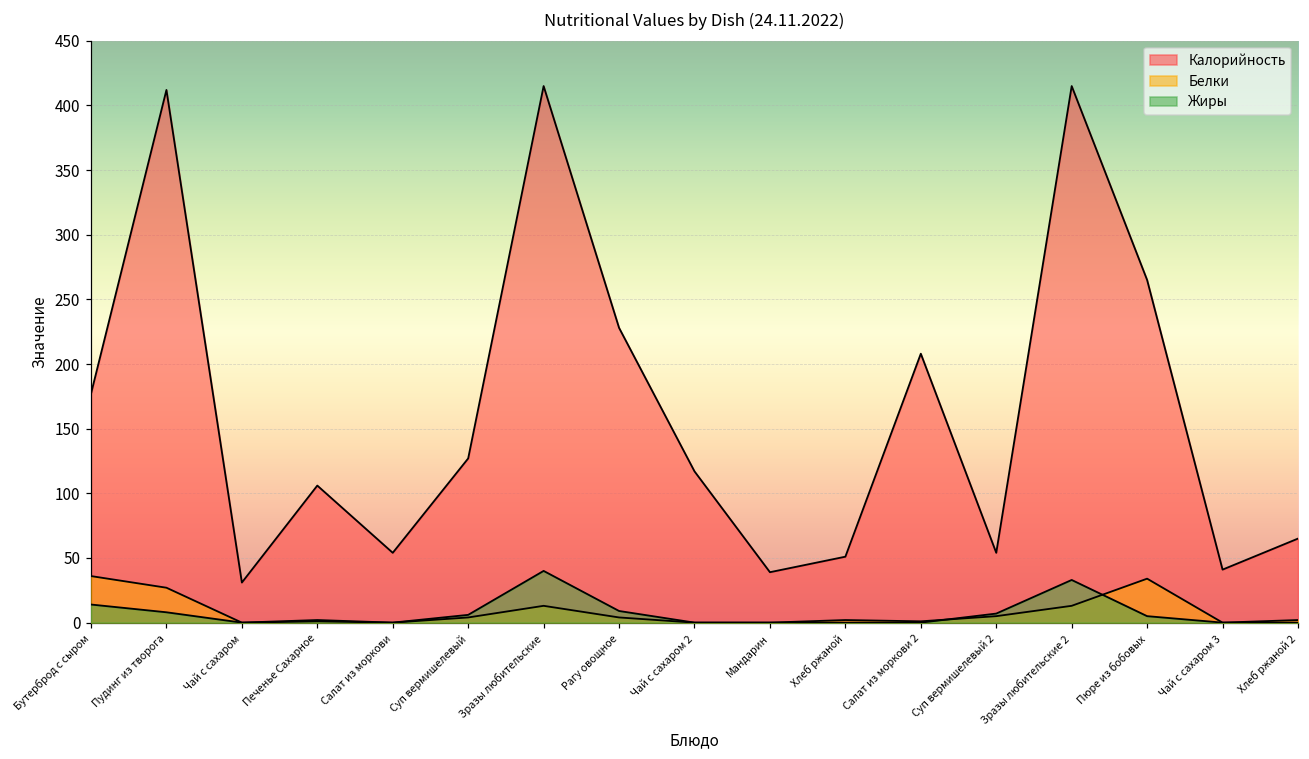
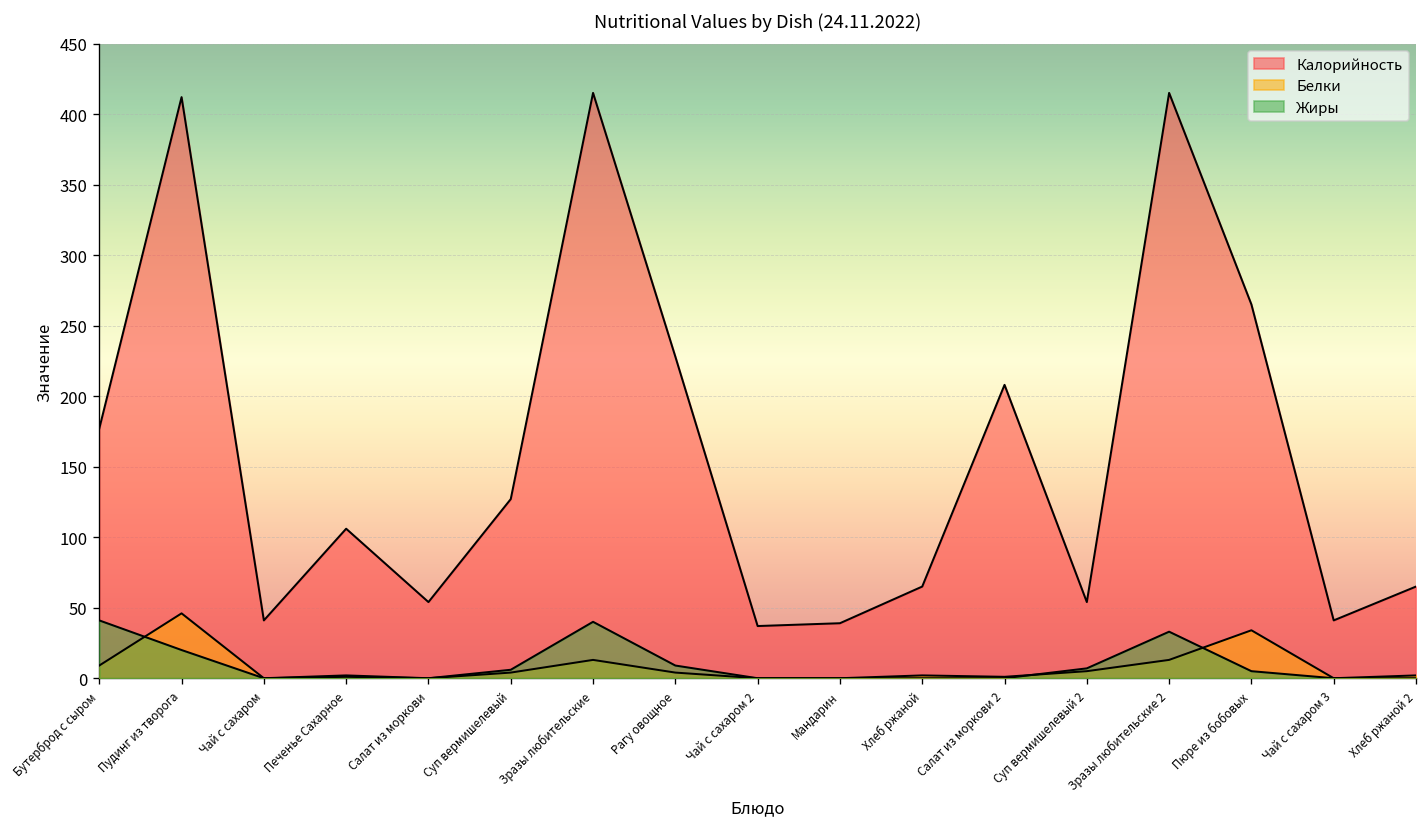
  {
    "Калорийность": {
      "Бутерброд с сыром": 177,
      "Пудинг из творога": 412,
-     "Чай с сахаром": 31,
+     "Чай с сахаром": 41,
      "Печенье Сахарное": 106,
      "Салат из моркови": 54,
      "Суп вермишелевый": 127,
      "Зразы любительские": 415,
      "Рагу овощное": 228,
-     "Чай с сахаром 2": 117,
+     "Чай с сахаром 2": 37,
      "Мандарин": 39,
-     "Хлеб ржаной": 51,
+     "Хлеб ржаной": 65,
      "Салат из моркови 2": 208,
      "Суп вермишелевый 2": 54,
      "Зразы любительские 2": 415,
      "Пюре из бобовых": 265,
      "Чай с сахаром 3": 41,
      "Хлеб ржаной 2": 65
    },
    "Белки": {
-     "Бутерброд с сыром": 36,
-     "Пудинг из творога": 27,
+     "Бутерброд с сыром": 9,
+     "Пудинг из творога": 46,
      "Зразы любительские": 13,
      "Рагу овощное": 4,
      "Зразы любительские 2": 13,
      "Пюре из бобовых": 34
    },
    "Жиры": {
-     "Бутерброд с сыром": 14,
-     "Пудинг из творога": 8,
+     "Бутерброд с сыром": 41,
+     "Пудинг из творога": 20,
      "Зразы любительские": 40,
      "Рагу овощное": 9,
      "Зразы любительские 2": 33,
      "Пюре из бобовых": 5
    }
  }
